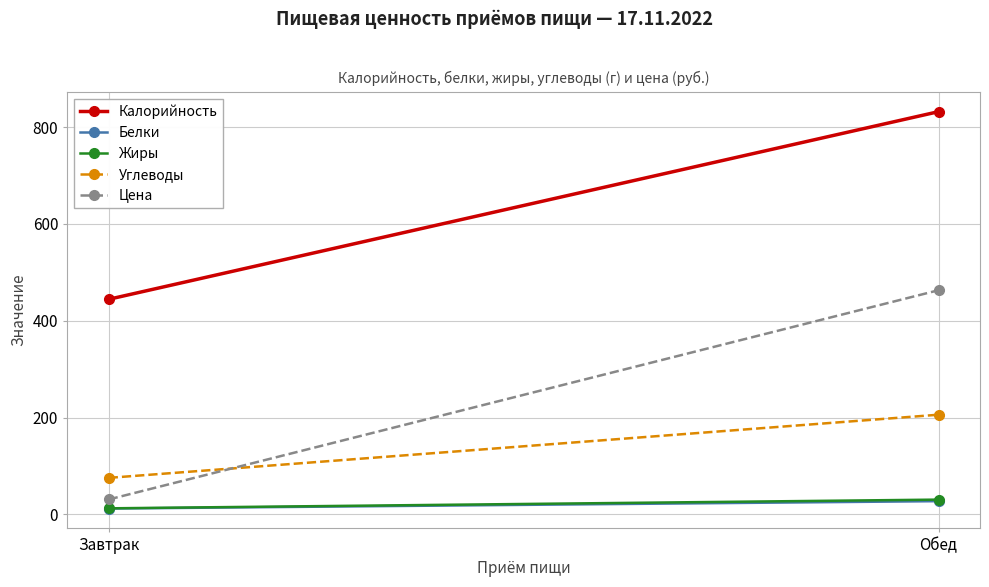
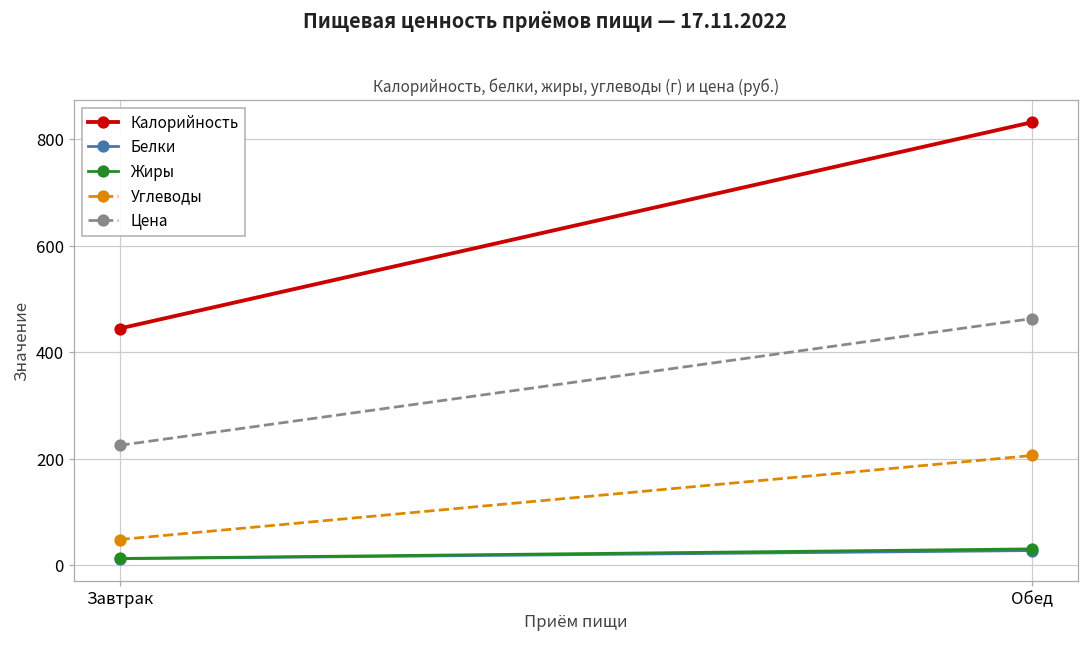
  {
    "Калорийность": {
      "Завтрак": 440,
      "Обед": 830
    },
    "Углеводы": {
-     "Завтрак": 80,
+     "Завтрак": 50,
      "Обед": 210
    },
    "Цена": {
-     "Завтрак": 30,
+     "Завтрак": 230,
      "Обед": 460
    }
  }
